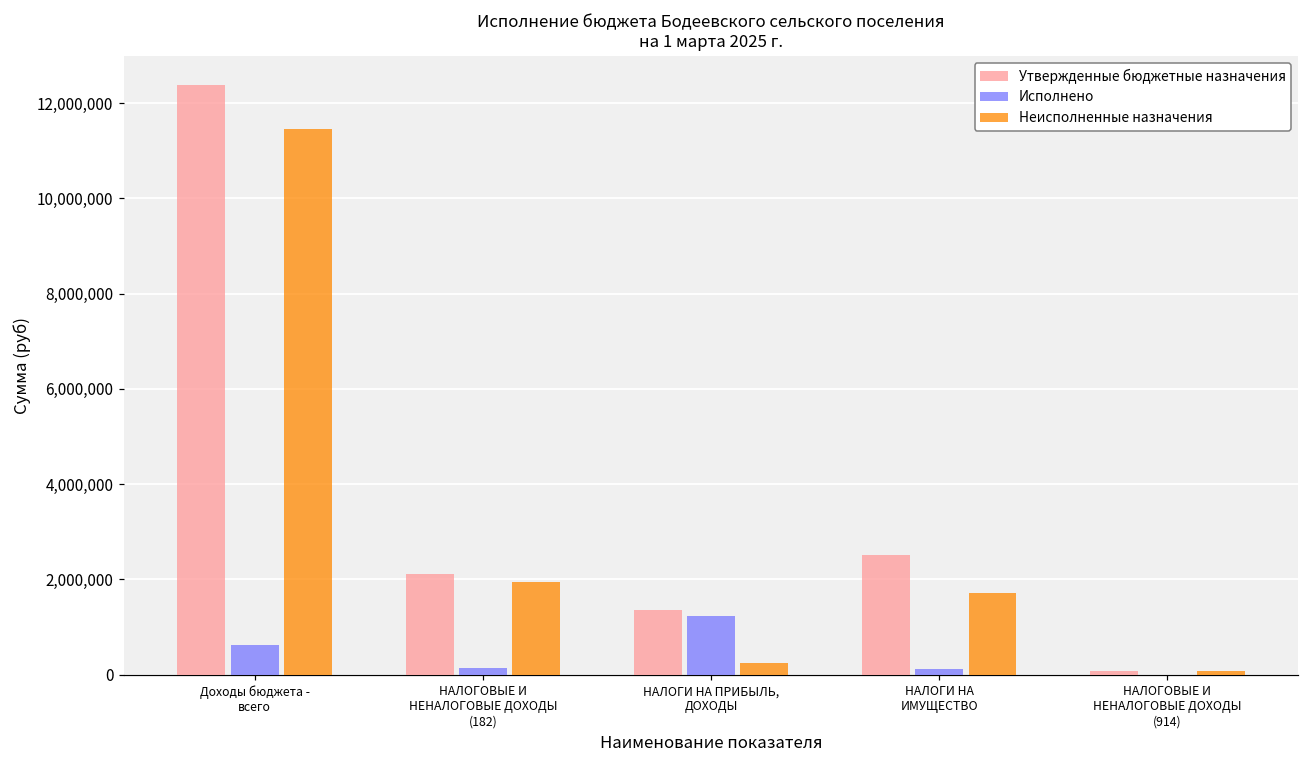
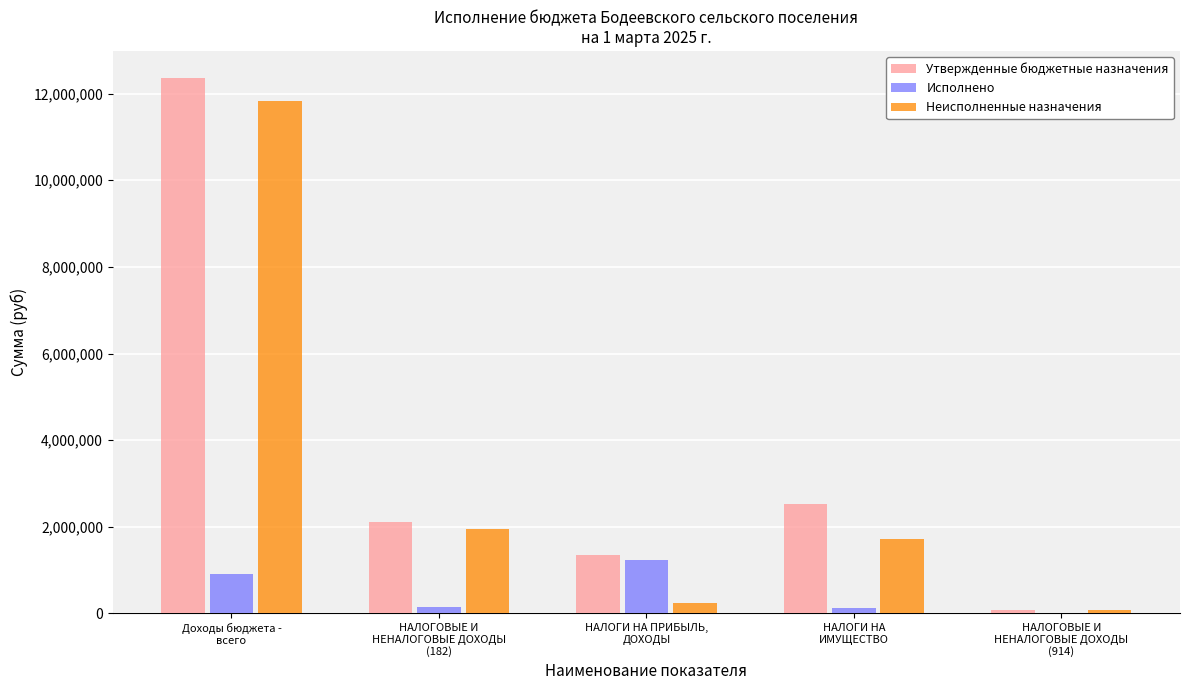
  {
    "Утвержденные бюджетные назначения": {
      "Доходы бюджета - всего": "12,400,000",
      "НАЛОГОВЫЕ И НЕНАЛОГОВЫЕ ДОХОДЫ (182)": "2,100,000",
      "НАЛОГИ НА ПРИБЫЛЬ, ДОХОДЫ": "1,400,000",
      "НАЛОГИ НА ИМУЩЕСТВО": "2,500,000",
      "НАЛОГОВЫЕ И НЕНАЛОГОВЫЕ ДОХОДЫ (914)": "100,000"
    },
    "Исполнено": {
-     "Доходы бюджета - всего": "600,000",
+     "Доходы бюджета - всего": "900,000",
      "НАЛОГОВЫЕ И НЕНАЛОГОВЫЕ ДОХОДЫ (182)": "200,000",
      "НАЛОГИ НА ПРИБЫЛЬ, ДОХОДЫ": "1,200,000",
      "НАЛОГИ НА ИМУЩЕСТВО": "100,000"
    },
    "Неисполненные назначения": {
-     "Доходы бюджета - всего": "11,500,000",
+     "Доходы бюджета - всего": "11,800,000",
      "НАЛОГОВЫЕ И НЕНАЛОГОВЫЕ ДОХОДЫ (182)": "2,000,000",
      "НАЛОГИ НА ПРИБЫЛЬ, ДОХОДЫ": "200,000",
      "НАЛОГИ НА ИМУЩЕСТВО": "1,700,000",
      "НАЛОГОВЫЕ И НЕНАЛОГОВЫЕ ДОХОДЫ (914)": "100,000"
    }
  }
